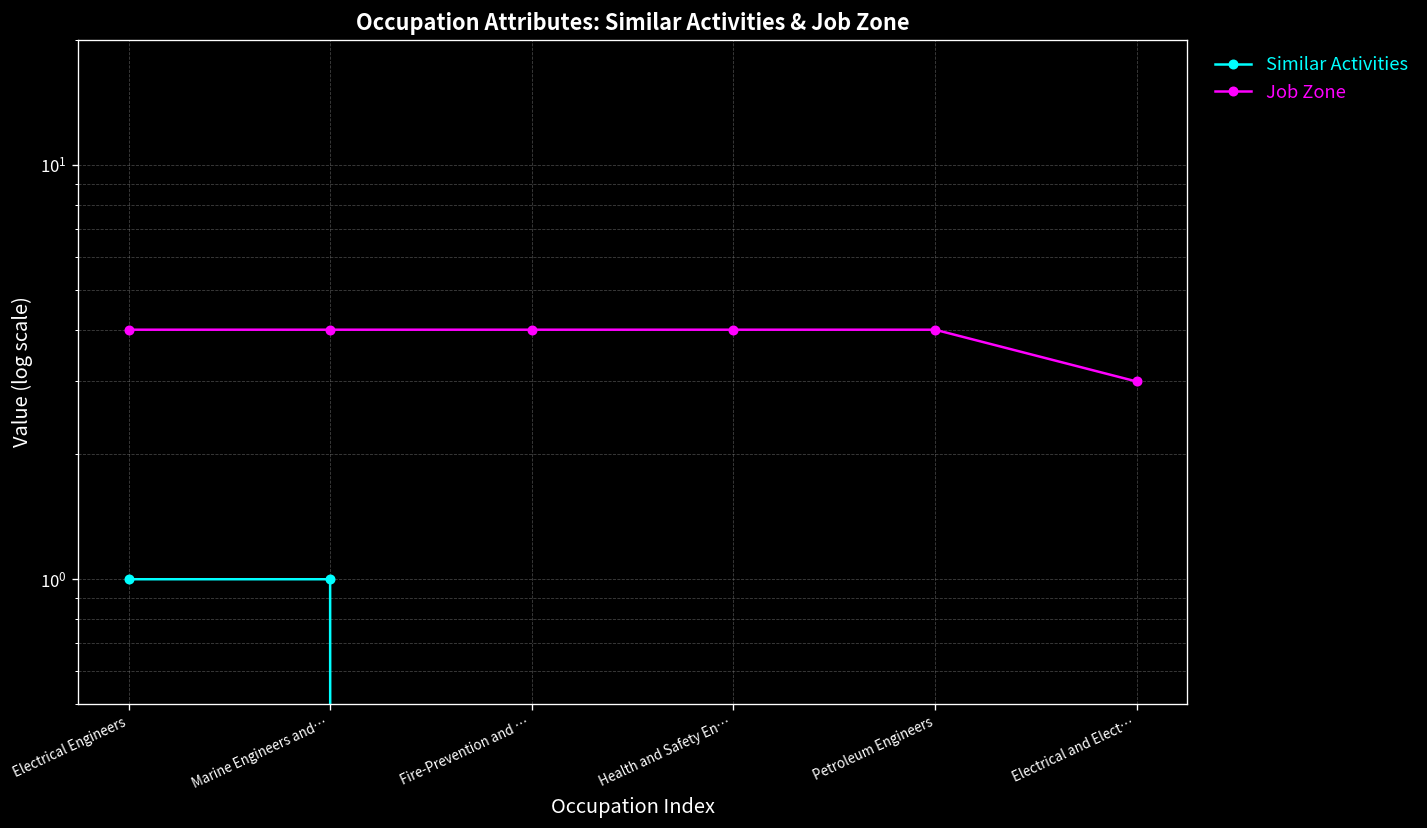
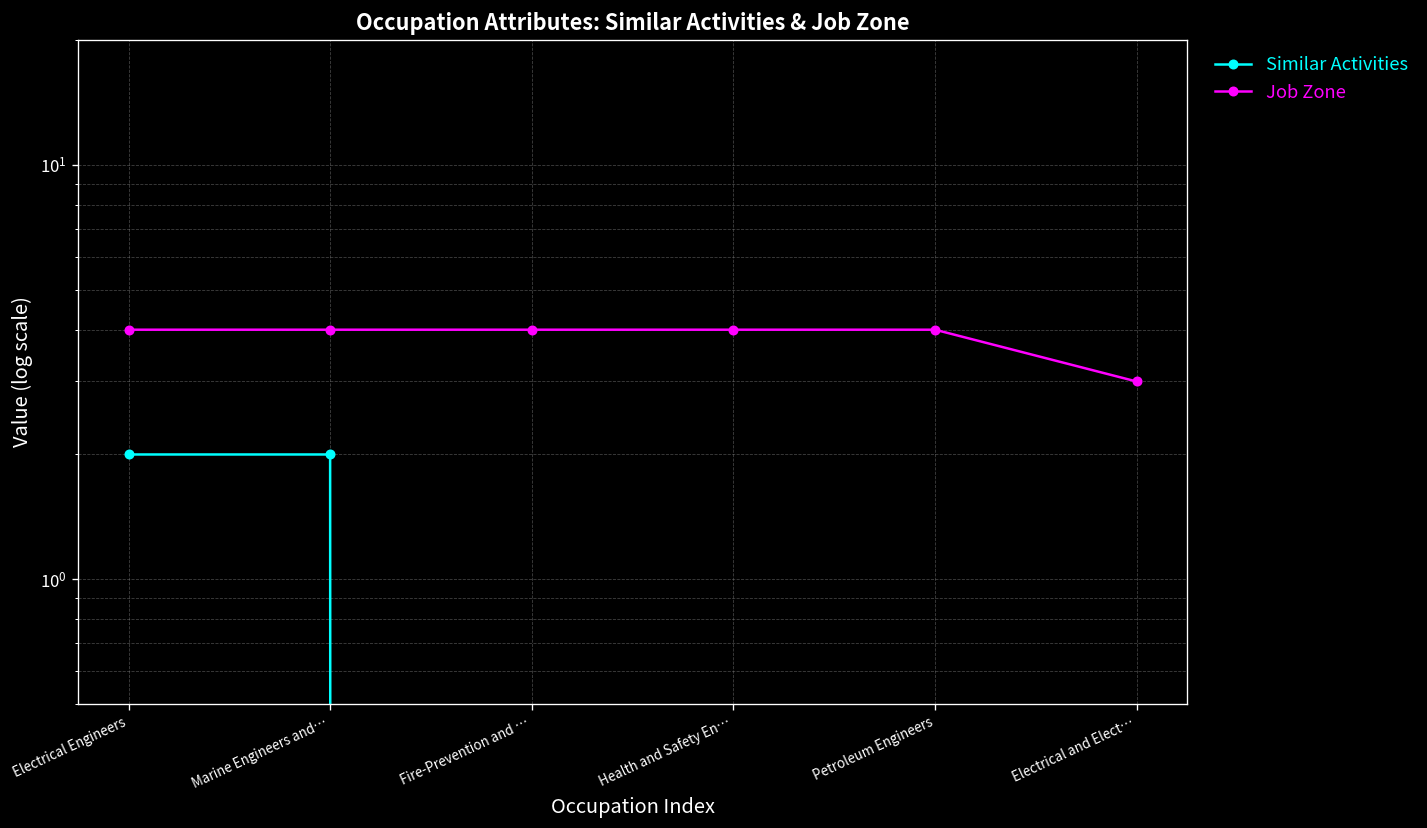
  {
    "Similar Activities": {
-     "Electrical Engineers": 1,
-     "Marine Engineers and…": 1
+     "Electrical Engineers": 2,
+     "Marine Engineers and…": 2
    },
    "Job Zone": {
      "Electrical Engineers": 4,
      "Marine Engineers and…": 4,
      "Fire-Prevention and …": 4,
      "Health and Safety En…": 4,
      "Petroleum Engineers": 4,
      "Electrical and Elect…": 3
    }
  }
